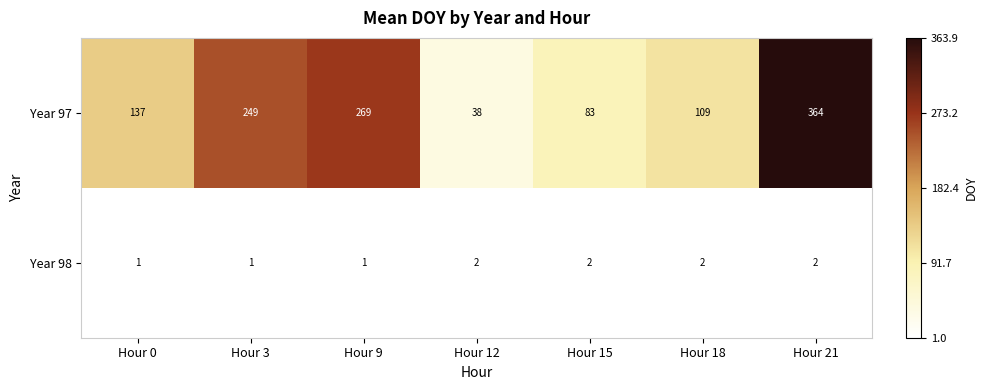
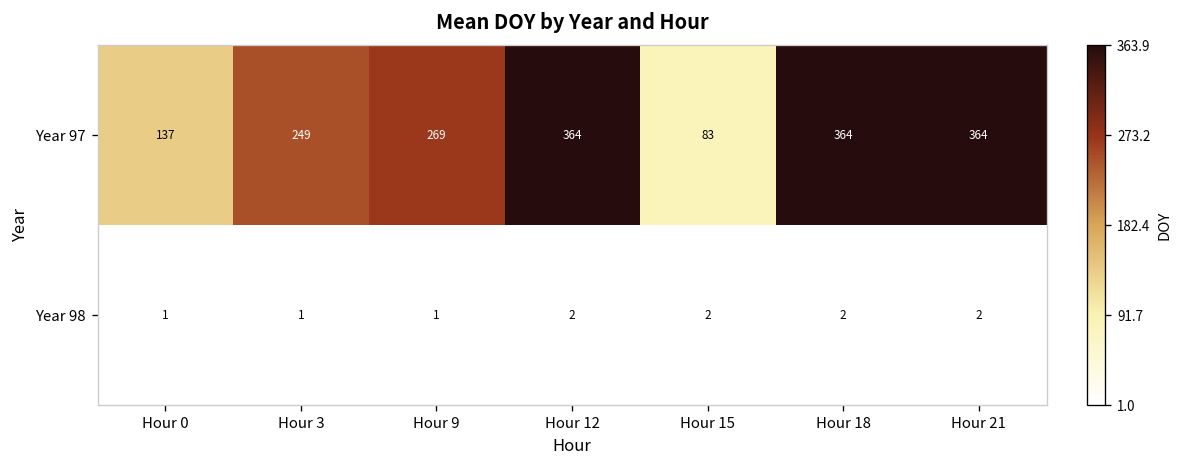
  {
    "Year 97": {
      "Hour 0": 137,
      "Hour 3": 249,
      "Hour 9": 269,
-     "Hour 12": 38,
+     "Hour 12": 364,
      "Hour 15": 83,
-     "Hour 18": 109,
+     "Hour 18": 364,
      "Hour 21": 364
    },
    "Year 98": {
      "Hour 0": 1,
      "Hour 3": 1,
      "Hour 9": 1,
      "Hour 12": 2,
      "Hour 15": 2,
      "Hour 18": 2,
      "Hour 21": 2
    }
  }
